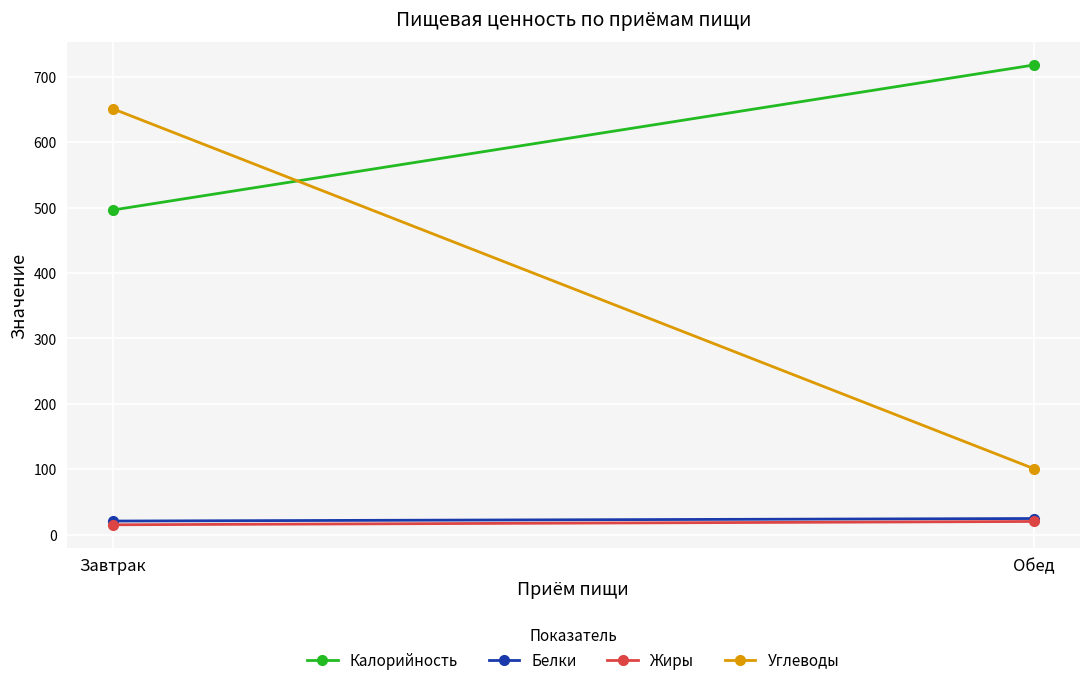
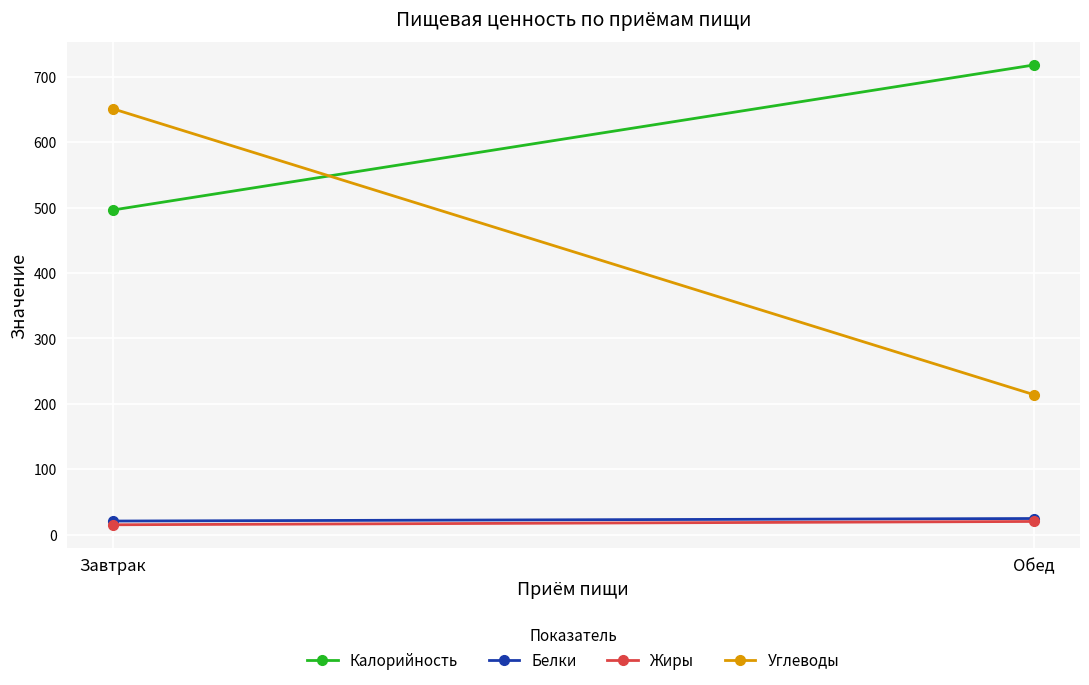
  {
    "Калорийность": {
      "Завтрак": 500,
      "Обед": 720
    },
    "Белки": {
      "Завтрак": 20,
      "Обед": 20
    },
    "Жиры": {
      "Завтрак": 20,
      "Обед": 20
    },
    "Углеводы": {
      "Завтрак": 650,
-     "Обед": 100
+     "Обед": 210
    }
  }
